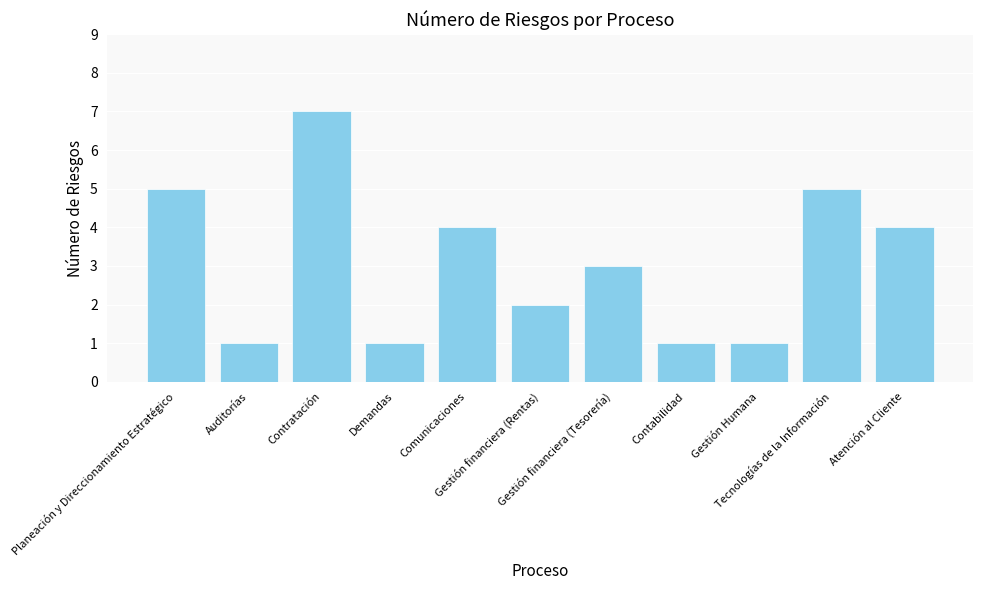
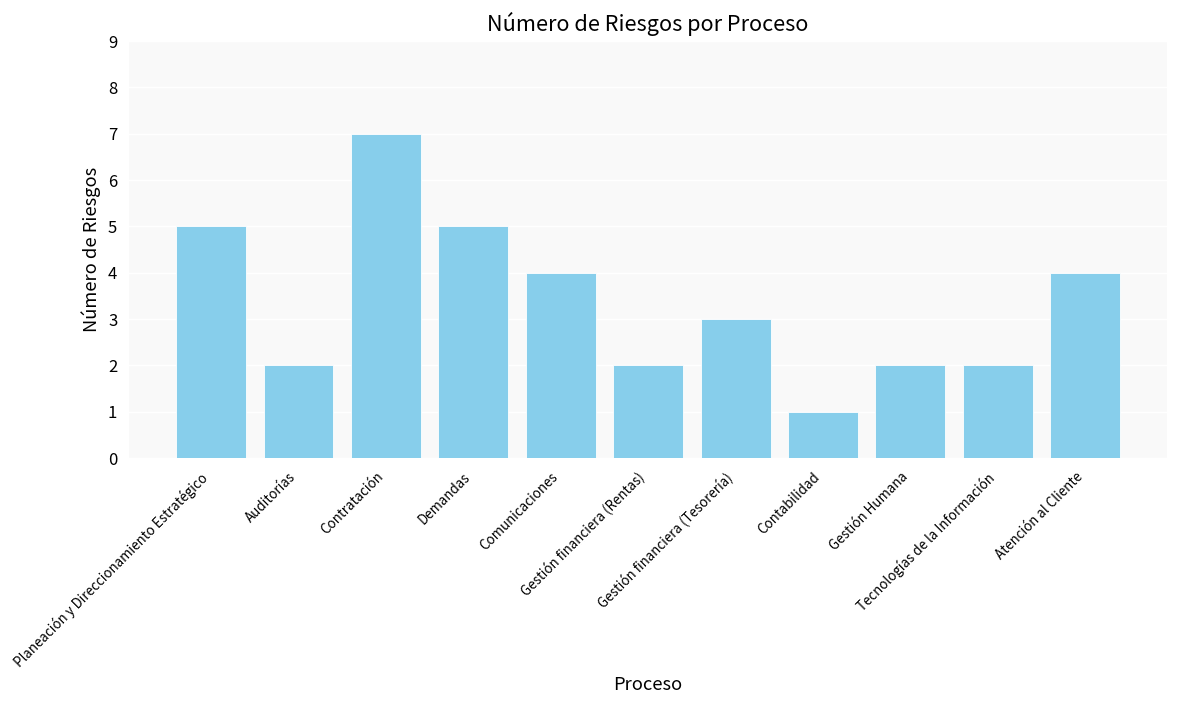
  {
    "Planeación y Direccionamiento Estratégico": 5,
-   "Auditorías": 1,
+   "Auditorías": 2,
    "Contratación": 7,
-   "Demandas": 1,
+   "Demandas": 5,
    "Comunicaciones": 4,
    "Gestión financiera (Rentas)": 2,
    "Gestión financiera (Tesorería)": 3,
    "Contabilidad": 1,
-   "Gestión Humana": 1,
-   "Tecnologías de la Información": 5,
+   "Gestión Humana": 2,
+   "Tecnologías de la Información": 2,
    "Atención al Cliente": 4
  }
